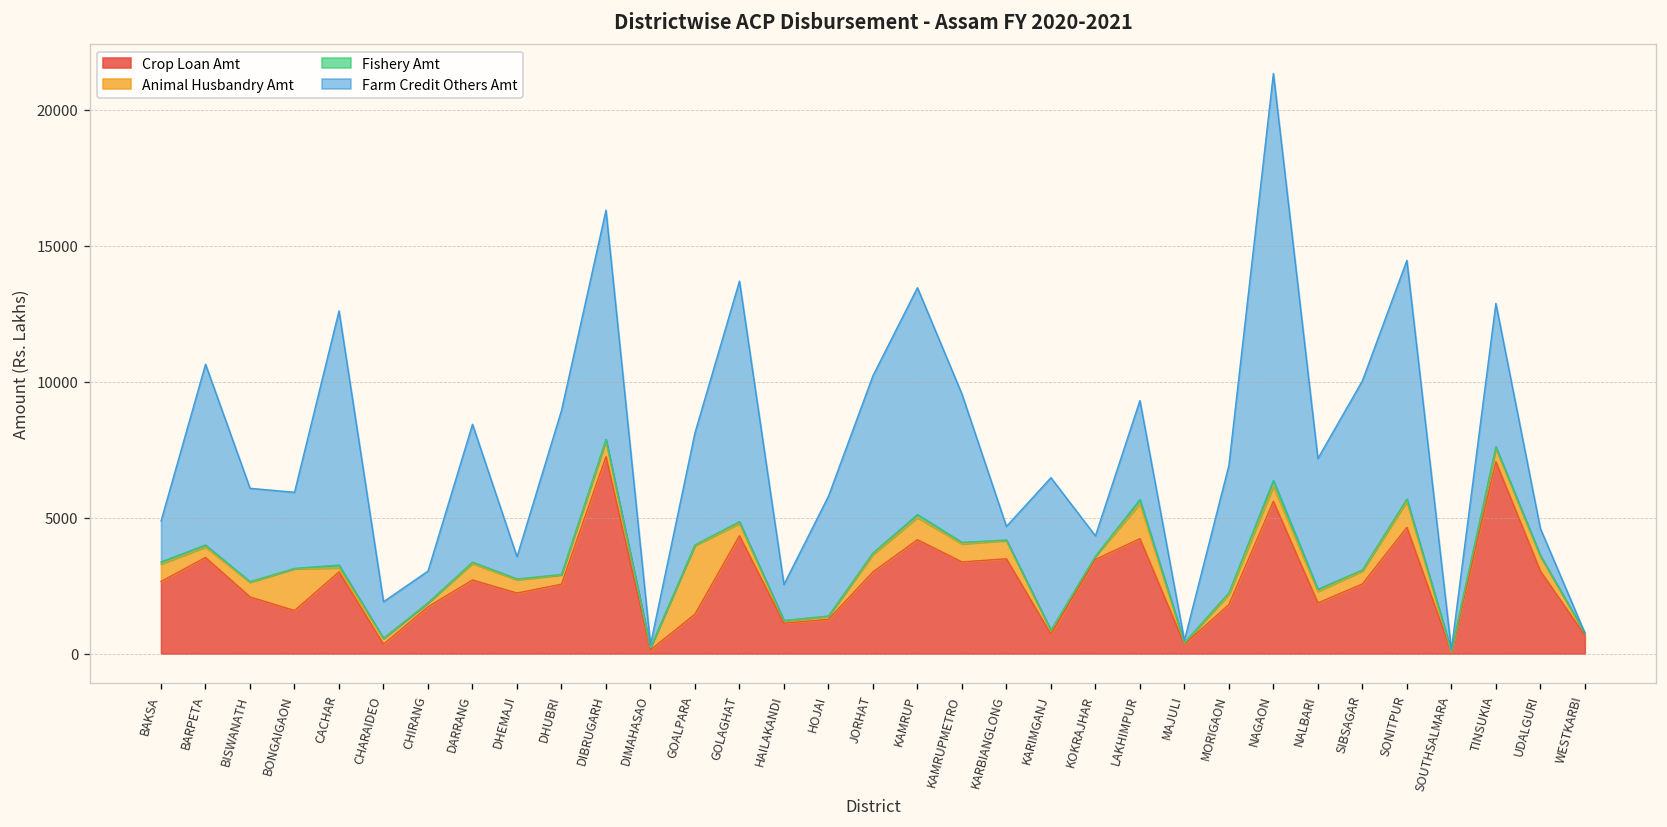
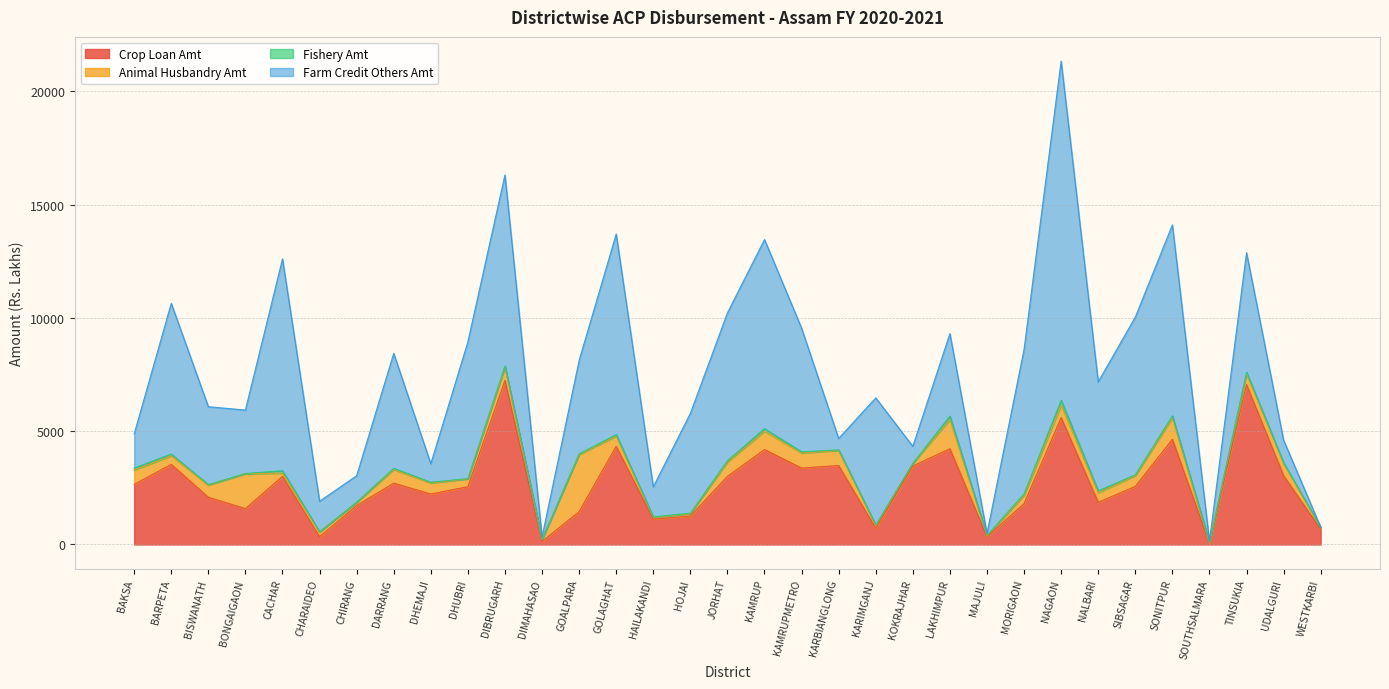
  {
    "Crop Loan Amt": {
      "BAKSA": 2700,
      "BARPETA": 3500,
      "BISWANATH": 2100,
      "BONGAIGAON": 1600,
      "CACHAR": 3000,
      "CHARAIDEO": 300,
      "CHIRANG": 1700,
      "DARRANG": 2700,
      "DHEMAJI": 2200,
      "DHUBRI": 2600,
      "DIBRUGARH": 7200,
      "GOALPARA": 1500,
      "GOLAGHAT": 4300,
      "JORHAT": 3000,
      "KAMRUP": 4200,
      "KAMRUPMETRO": 3400,
      "KARBIANGLONG": 3500,
      "KARIMGANJ": 700,
      "KOKRAJHAR": 3500,
      "LAKHIMPUR": 4200,
      "MORIGAON": 1800,
      "NAGAON": 5600,
      "NALBARI": 1900,
      "SIBSAGAR": 2600,
      "SONITPUR": 4600,
      "TINSUKIA": 7100,
      "UDALGURI": 3000
    },
    "Animal Husbandry Amt": {
      "LAKHIMPUR": 1300,
      "NAGAON": 600
    },
    "Fishery Amt": {
      "LAKHIMPUR": 200,
      "NAGAON": 200
    },
    "Farm Credit Others Amt": {
      "BAKSA": 1500,
      "BARPETA": 6700,
      "BISWANATH": 3400,
      "BONGAIGAON": 2800,
      "CACHAR": 9400,
      "CHARAIDEO": 1300,
      "CHIRANG": 1200,
      "DARRANG": 5100,
      "DHEMAJI": 800,
      "DHUBRI": 6000,
      "DIBRUGARH": 8400,
      "DIMAHASAO": 100,
      "GOALPARA": 4100,
      "GOLAGHAT": 8800,
      "HAILAKANDI": 1300,
      "HOJAI": 4400,
      "JORHAT": 6500,
      "KAMRUP": 8300,
      "KAMRUPMETRO": 5500,
      "KARBIANGLONG": 500,
      "KARIMGANJ": 5600,
      "KOKRAJHAR": 700,
      "LAKHIMPUR": 3600,
-     "MORIGAON": 4700,
+     "MORIGAON": 6400,
      "NAGAON": 15000,
      "NALBARI": 4800,
      "SIBSAGAR": 7000,
-     "SONITPUR": 8800,
+     "SONITPUR": 8400,
      "TINSUKIA": 5300,
      "UDALGURI": 1000
    }
  }
